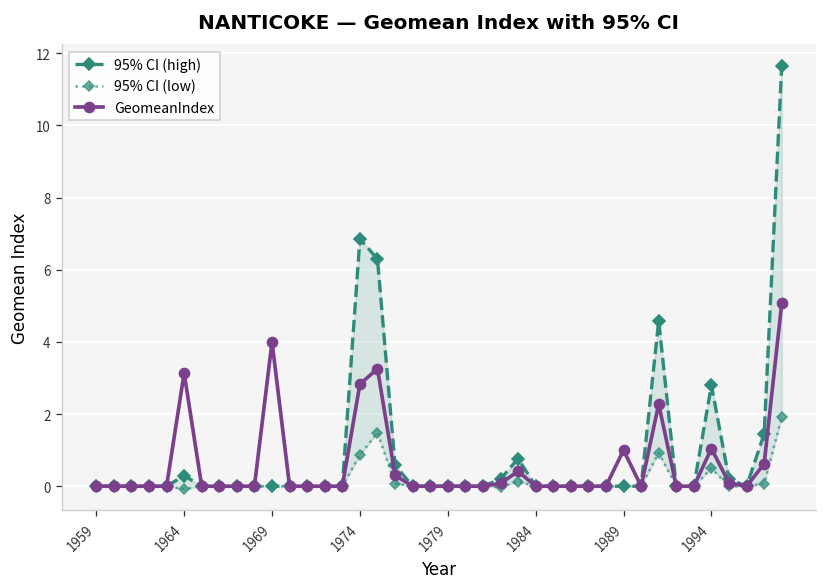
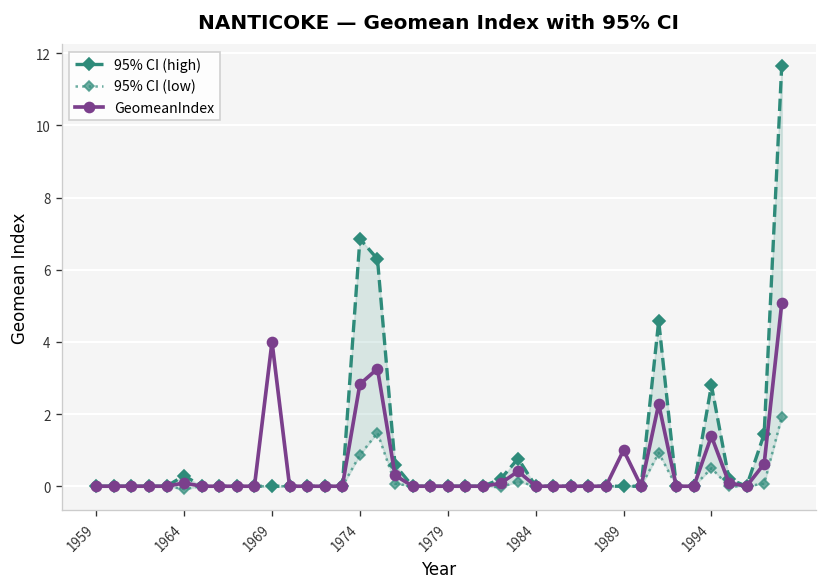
  {
    "GeomeanIndex": {
-     "1964": 3.1,
+     "1964": 0.1,
      "1969": 4.0,
      "1974": 2.8,
      "1989": 1.0,
-     "1994": 1.0
+     "1994": 1.4
    }
  }
